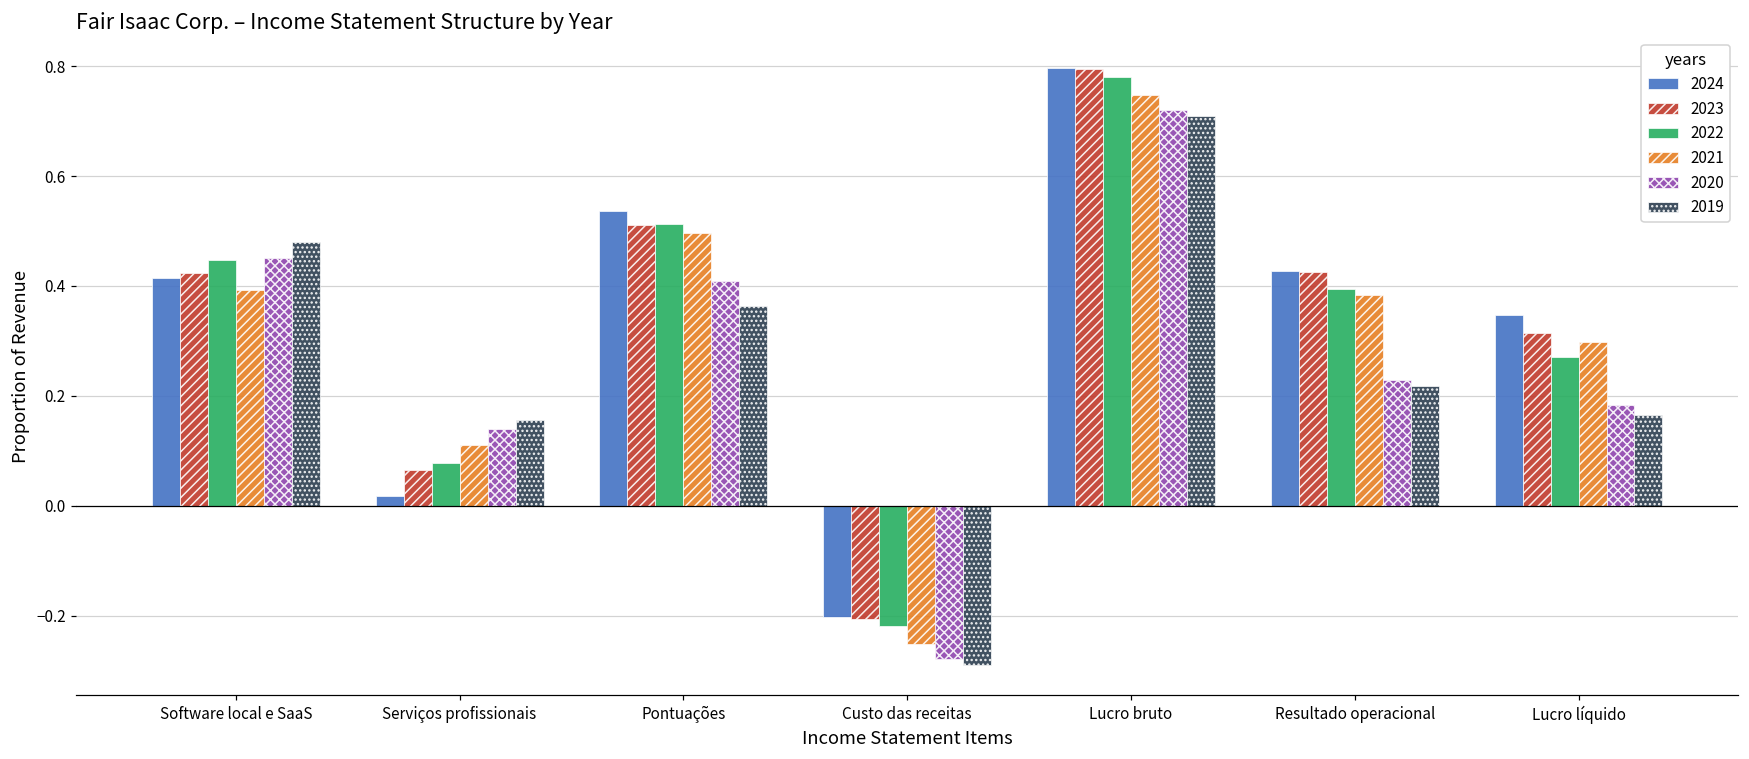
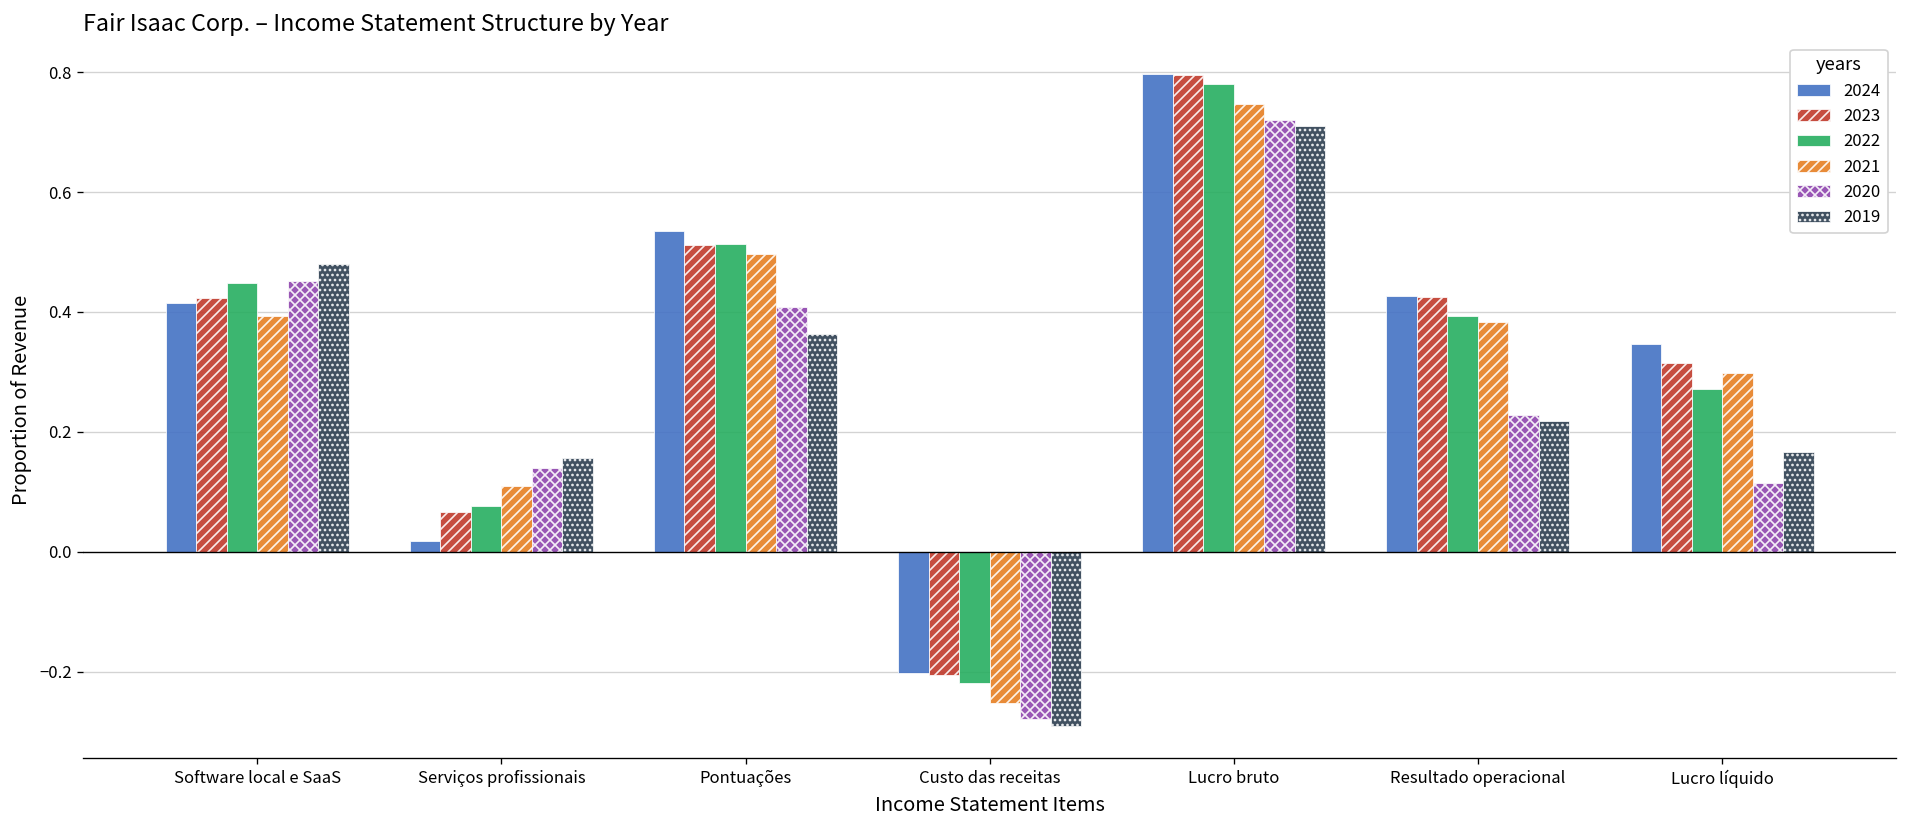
  {
    "2024": {
      "Software local e SaaS": 0.41,
      "Serviços profissionais": 0.02,
      "Pontuações": 0.54,
      "Custo das receitas": -0.20,
      "Lucro bruto": 0.80,
      "Resultado operacional": 0.43,
      "Lucro líquido": 0.35
    },
    "2023": {
      "Software local e SaaS": 0.42,
      "Serviços profissionais": 0.07,
      "Pontuações": 0.51,
      "Custo das receitas": -0.21,
      "Lucro bruto": 0.79,
      "Resultado operacional": 0.42,
      "Lucro líquido": 0.32
    },
    "2022": {
      "Software local e SaaS": 0.45,
      "Serviços profissionais": 0.08,
      "Pontuações": 0.51,
      "Custo das receitas": -0.22,
      "Lucro bruto": 0.78,
      "Resultado operacional": 0.39,
      "Lucro líquido": 0.27
    },
    "2021": {
      "Software local e SaaS": 0.39,
      "Serviços profissionais": 0.11,
      "Pontuações": 0.50,
      "Custo das receitas": -0.25,
      "Lucro bruto": 0.75,
      "Resultado operacional": 0.38,
      "Lucro líquido": 0.30
    },
    "2020": {
      "Software local e SaaS": 0.45,
      "Serviços profissionais": 0.14,
      "Pontuações": 0.41,
      "Custo das receitas": -0.28,
      "Lucro bruto": 0.72,
      "Resultado operacional": 0.23,
-     "Lucro líquido": 0.18
+     "Lucro líquido": 0.11
    },
    "2019": {
      "Software local e SaaS": 0.48,
      "Serviços profissionais": 0.16,
      "Pontuações": 0.36,
      "Custo das receitas": -0.29,
      "Lucro bruto": 0.71,
      "Resultado operacional": 0.22,
      "Lucro líquido": 0.17
    }
  }
